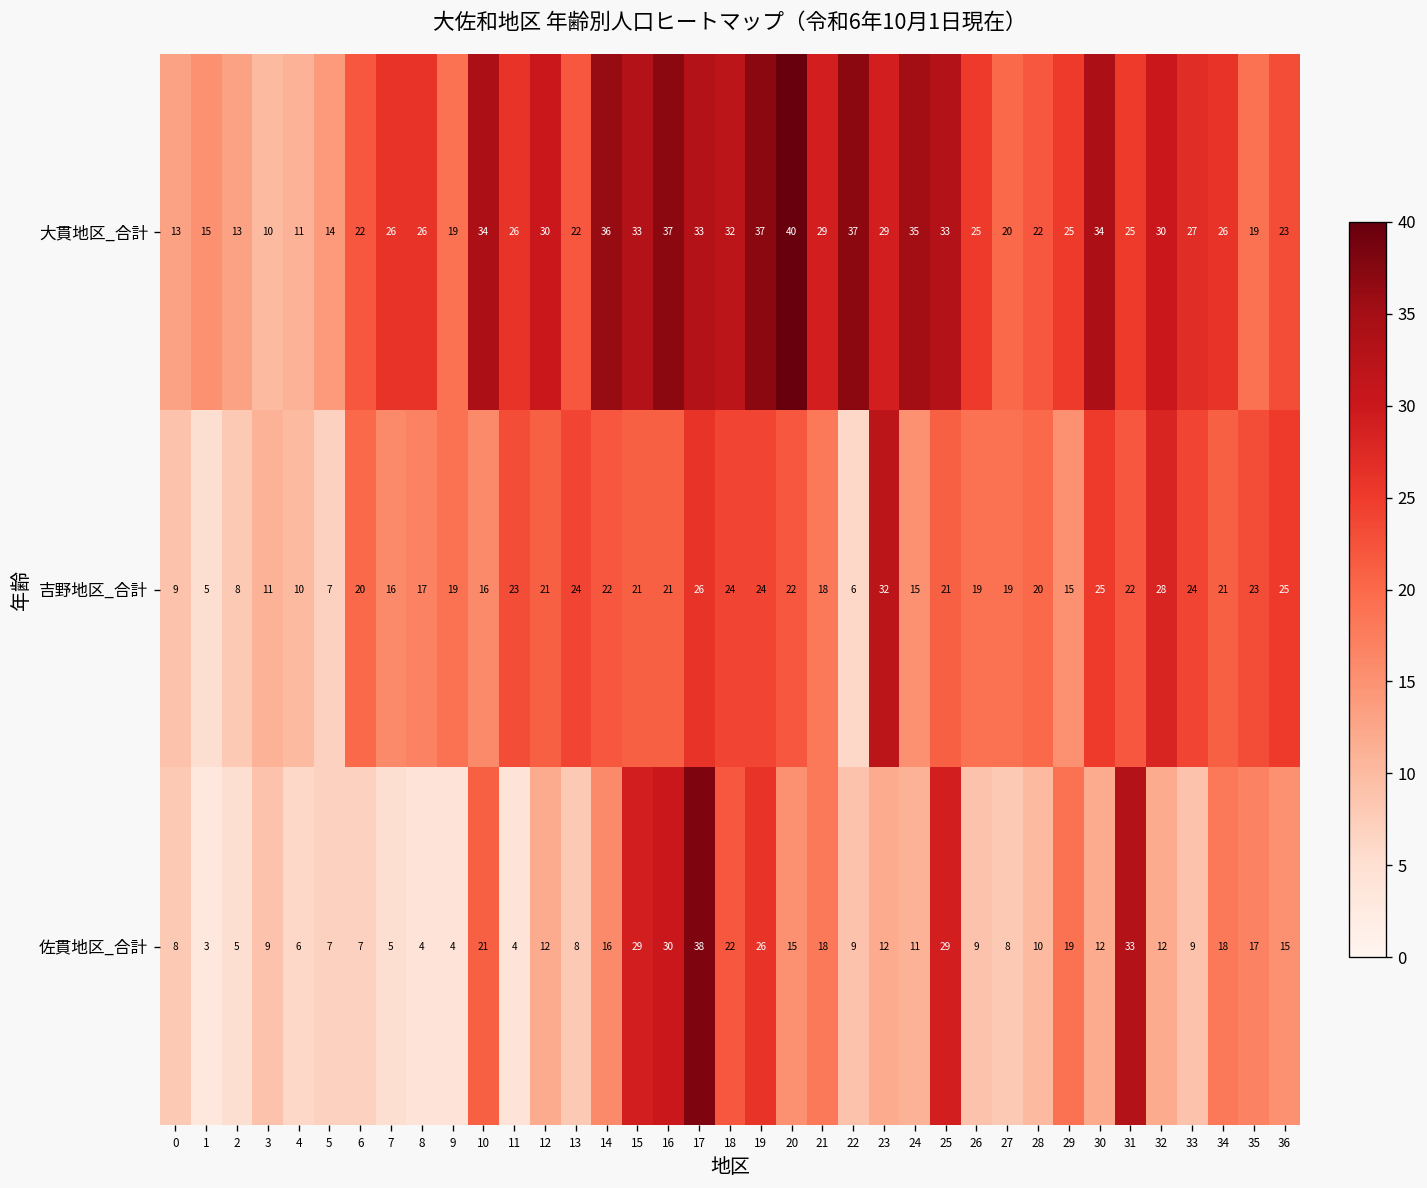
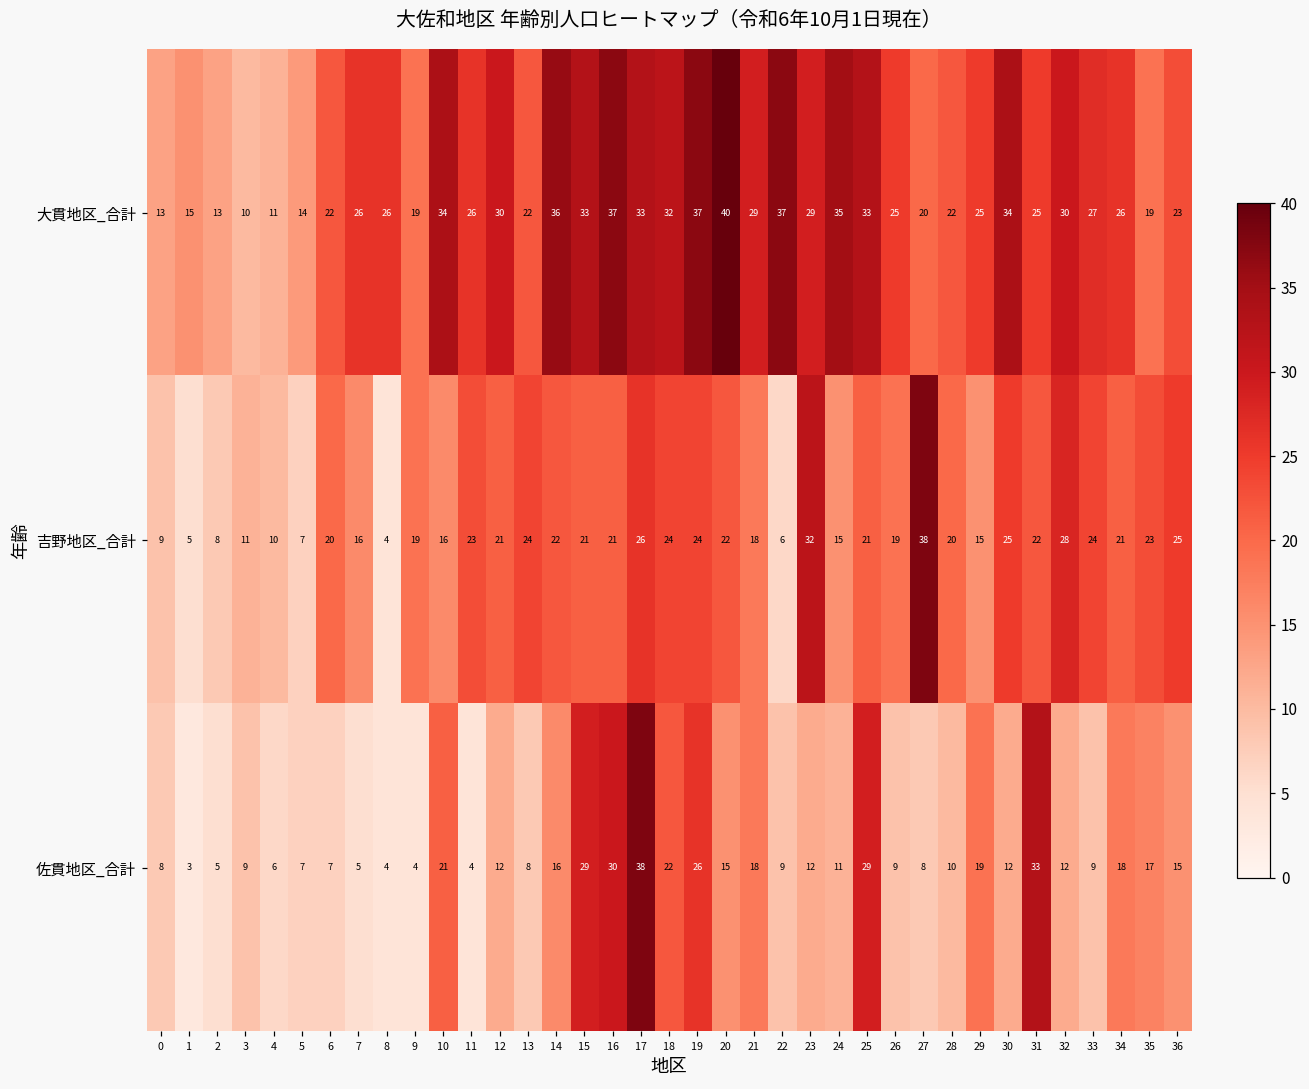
  {
    "大貫地区_合計": {
      "0": 13,
      "1": 15,
      "2": 13,
      "3": 10,
      "4": 11,
      "5": 14,
      "6": 22,
      "7": 26,
      "8": 26,
      "9": 19,
      "10": 34,
      "11": 26,
      "12": 30,
      "13": 22,
      "14": 36,
      "15": 33,
      "16": 37,
      "17": 33,
      "18": 32,
      "19": 37,
      "20": 40,
      "21": 29,
      "22": 37,
      "23": 29,
      "24": 35,
      "25": 33,
      "26": 25,
      "27": 20,
      "28": 22,
      "29": 25,
      "30": 34,
      "31": 25,
      "32": 30,
      "33": 27,
      "34": 26,
      "35": 19,
      "36": 23
    },
    "吉野地区_合計": {
      "0": 9,
      "1": 5,
      "2": 8,
      "3": 11,
      "4": 10,
      "5": 7,
      "6": 20,
      "7": 16,
-     "8": 17,
+     "8": 4,
      "9": 19,
      "10": 16,
      "11": 23,
      "12": 21,
      "13": 24,
      "14": 22,
      "15": 21,
      "16": 21,
      "17": 26,
      "18": 24,
      "19": 24,
      "20": 22,
      "21": 18,
      "22": 6,
      "23": 32,
      "24": 15,
      "25": 21,
      "26": 19,
-     "27": 19,
+     "27": 38,
      "28": 20,
      "29": 15,
      "30": 25,
      "31": 22,
      "32": 28,
      "33": 24,
      "34": 21,
      "35": 23,
      "36": 25
    },
    "佐貫地区_合計": {
      "0": 8,
      "1": 3,
      "2": 5,
      "3": 9,
      "4": 6,
      "5": 7,
      "6": 7,
      "7": 5,
      "8": 4,
      "9": 4,
      "10": 21,
      "11": 4,
      "12": 12,
      "13": 8,
      "14": 16,
      "15": 29,
      "16": 30,
      "17": 38,
      "18": 22,
      "19": 26,
      "20": 15,
      "21": 18,
      "22": 9,
      "23": 12,
      "24": 11,
      "25": 29,
      "26": 9,
      "27": 8,
      "28": 10,
      "29": 19,
      "30": 12,
      "31": 33,
      "32": 12,
      "33": 9,
      "34": 18,
      "35": 17,
      "36": 15
    }
  }
